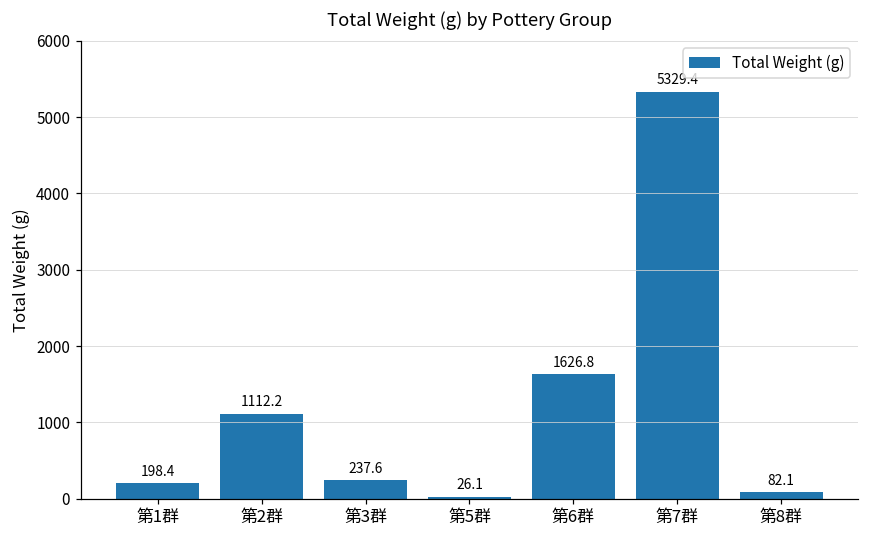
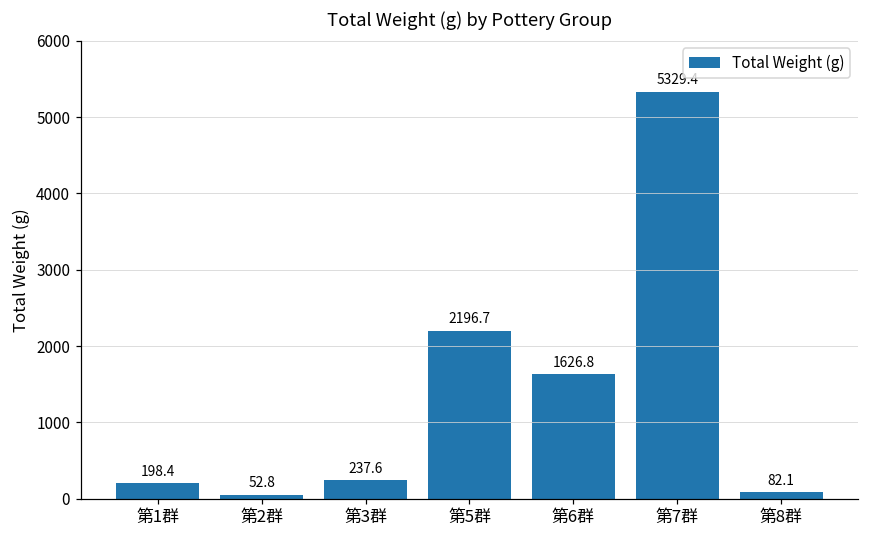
  {
    "第1群": 198.4,
-   "第2群": 1112.2,
+   "第2群": 52.8,
    "第3群": 237.6,
-   "第5群": 26.1,
+   "第5群": 2196.7,
    "第6群": 1626.8,
    "第8群": 82.1
  }
